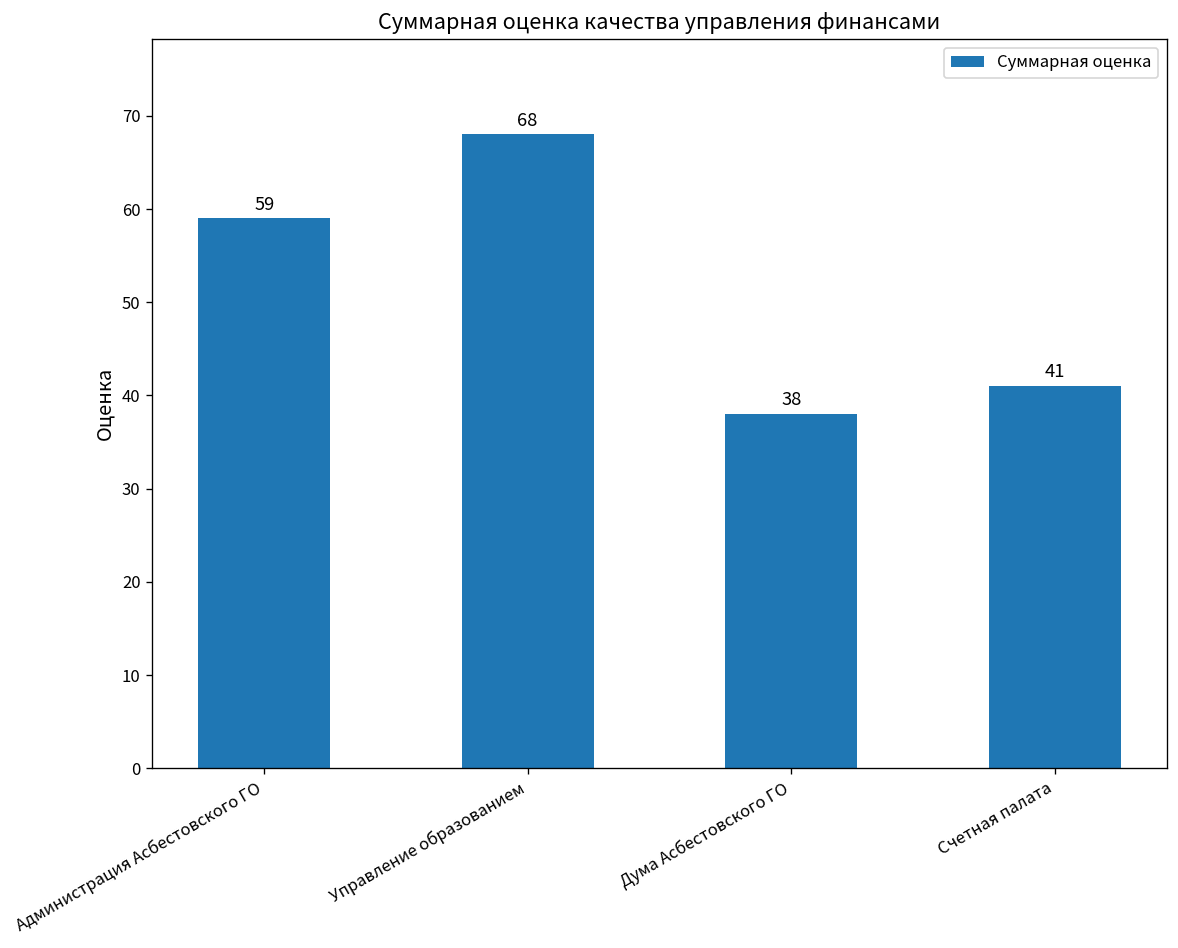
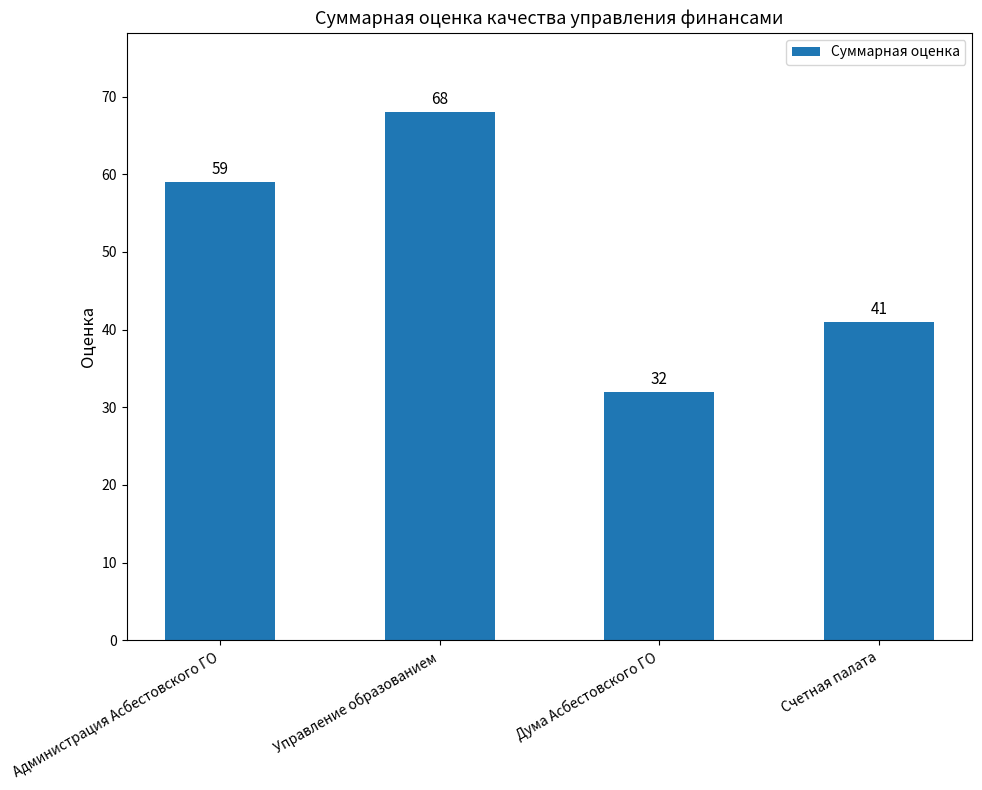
  {
    "Администрация Асбестовского ГО": 59,
    "Управление образованием": 68,
-   "Дума Асбестовского ГО": 38,
+   "Дума Асбестовского ГО": 32,
    "Счетная палата": 41
  }
